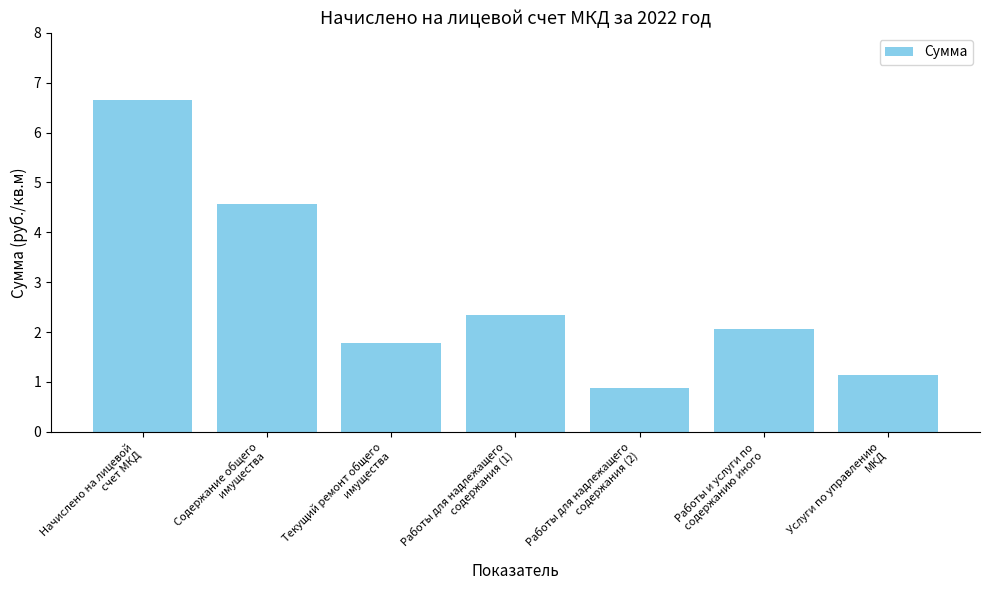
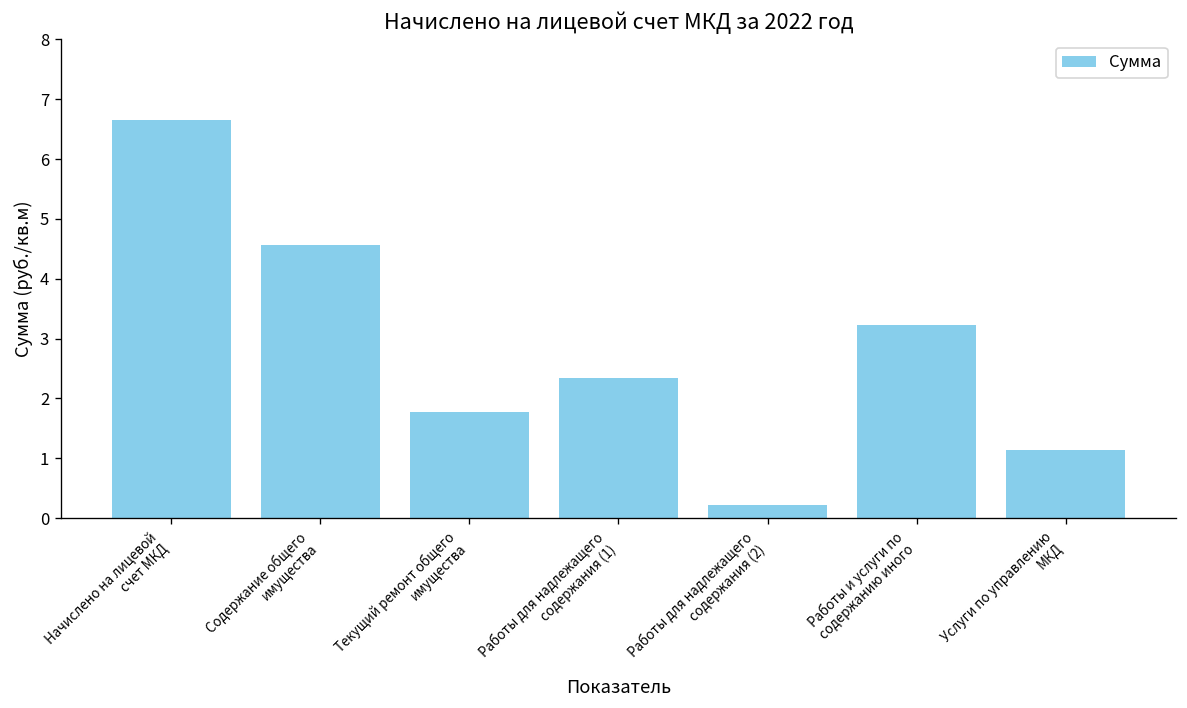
  {
    "Начислено на лицевой счет МКД": 6.7,
    "Содержание общего имущества": 4.6,
    "Текущий ремонт общего имущества": 1.8,
    "Работы для надлежащего содержания (1)": 2.3,
-   "Работы для надлежащего содержания (2)": 0.9,
-   "Работы и услуги по содержанию иного": 2.1,
+   "Работы для надлежащего содержания (2)": 0.2,
+   "Работы и услуги по содержанию иного": 3.2,
    "Услуги по управлению МКД": 1.1
  }
